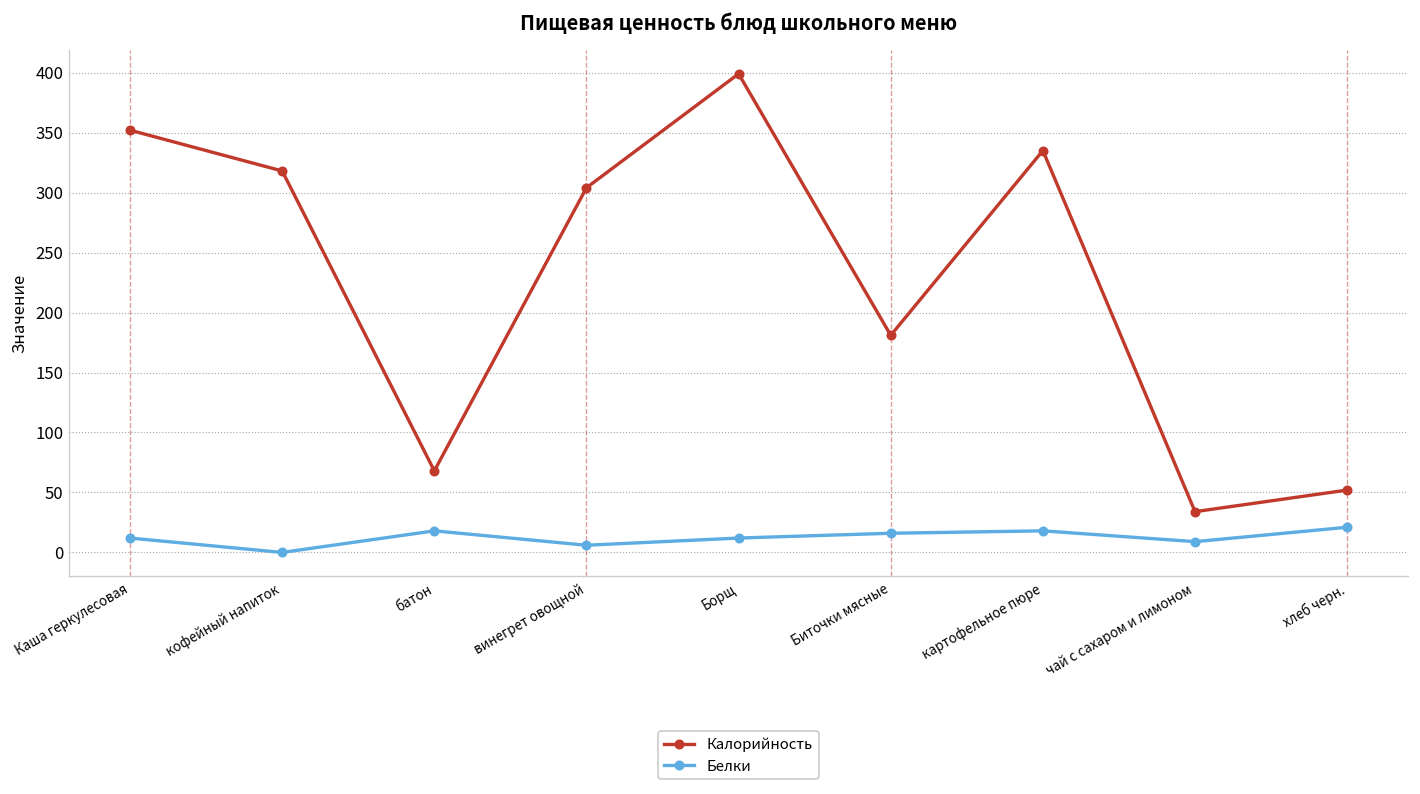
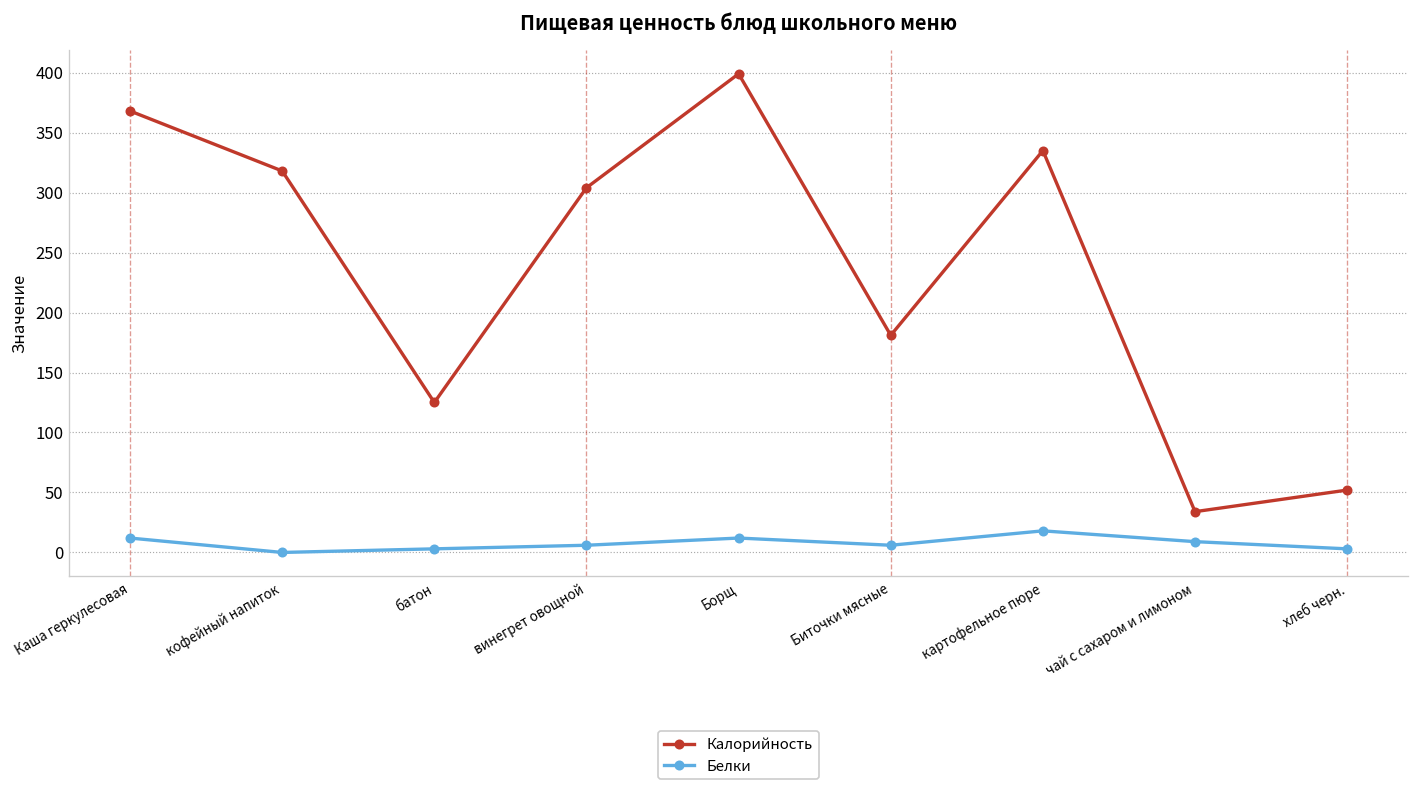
  {
    "Калорийность": {
-     "Каша геркулесовая": 350,
+     "Каша геркулесовая": 370,
      "кофейный напиток": 320,
-     "батон": 70,
+     "батон": 130,
      "винегрет овощной": 300,
      "Борщ": 400,
      "Биточки мясные": 180,
      "картофельное пюре": 340,
      "чай с сахаром и лимоном": 30,
      "хлеб черн.": 50
    },
    "Белки": {
      "Каша геркулесовая": 10,
      "кофейный напиток": 0,
-     "батон": 20,
+     "батон": 0,
      "винегрет овощной": 10,
      "Борщ": 10,
-     "Биточки мясные": 20,
+     "Биточки мясные": 10,
      "картофельное пюре": 20,
      "чай с сахаром и лимоном": 10,
-     "хлеб черн.": 20
+     "хлеб черн.": 0
    }
  }
